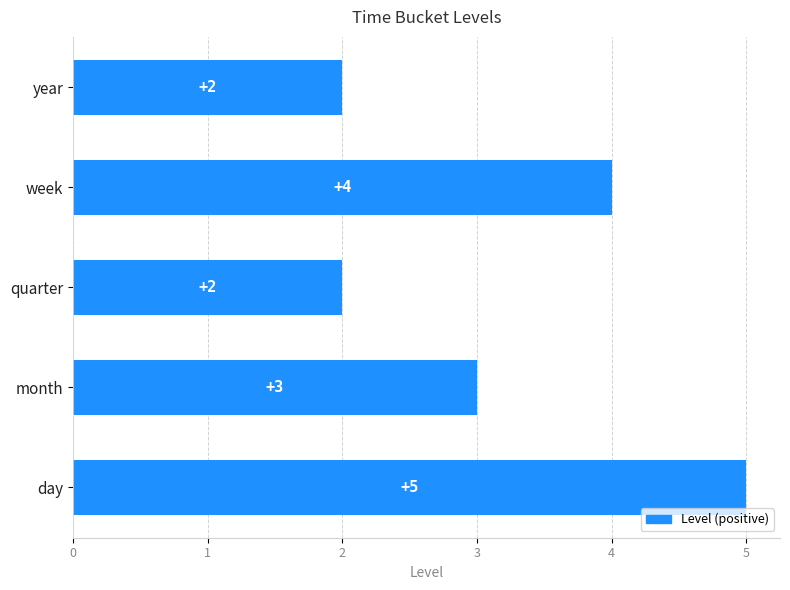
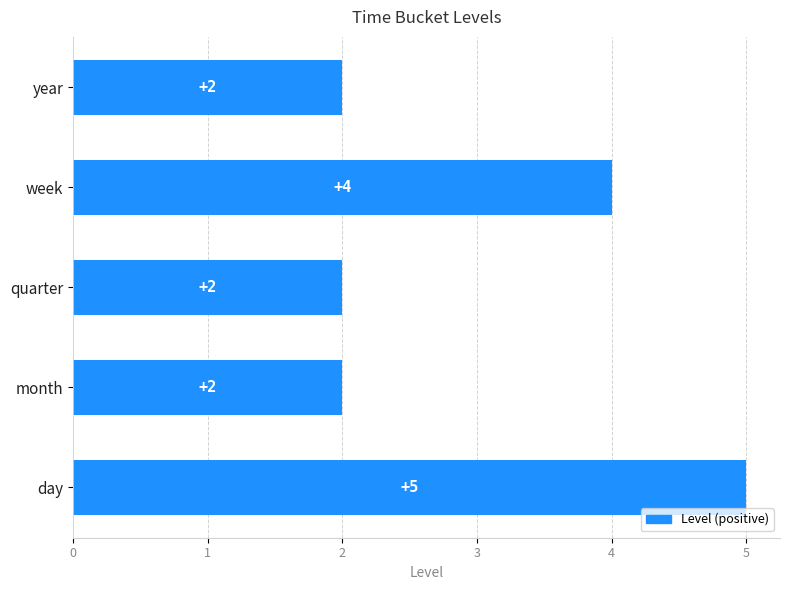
  {
    "year": "+2",
    "week": "+4",
    "quarter": "+2",
-   "month": "+3",
+   "month": "+2",
    "day": "+5"
  }
